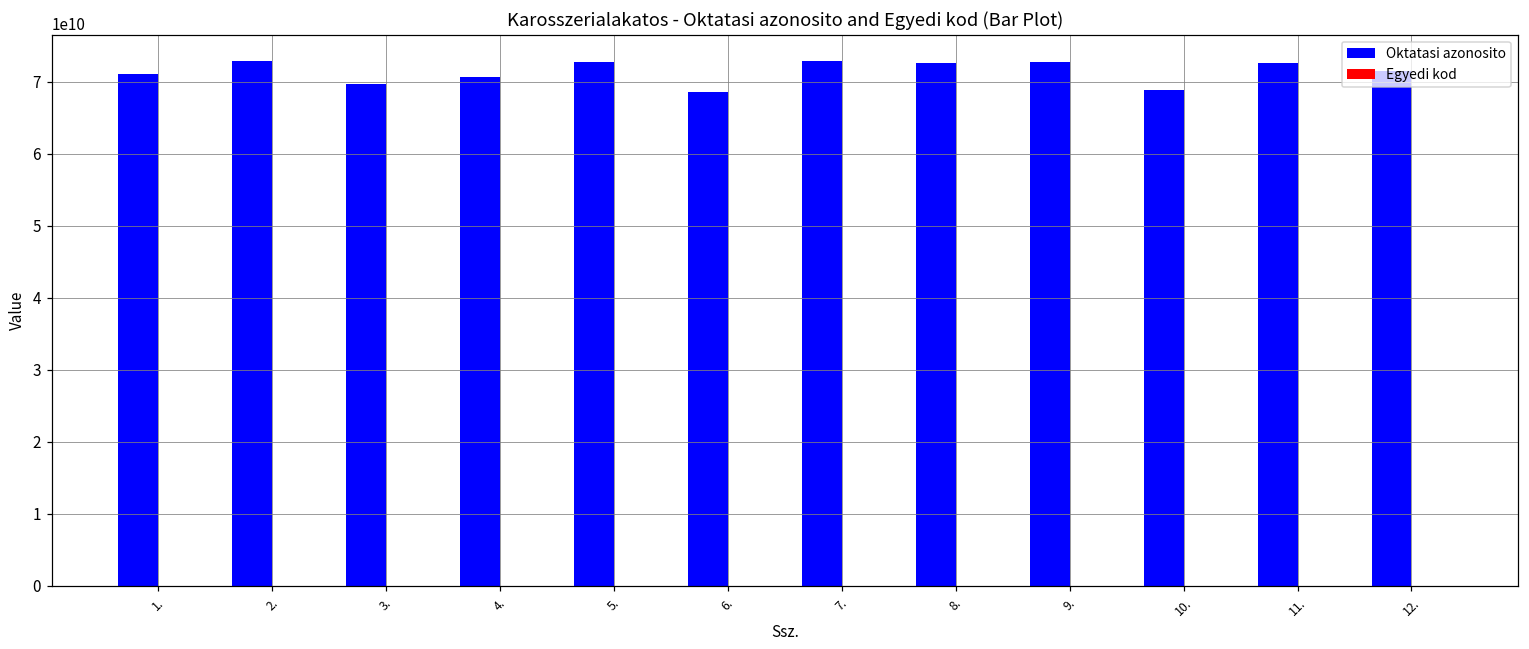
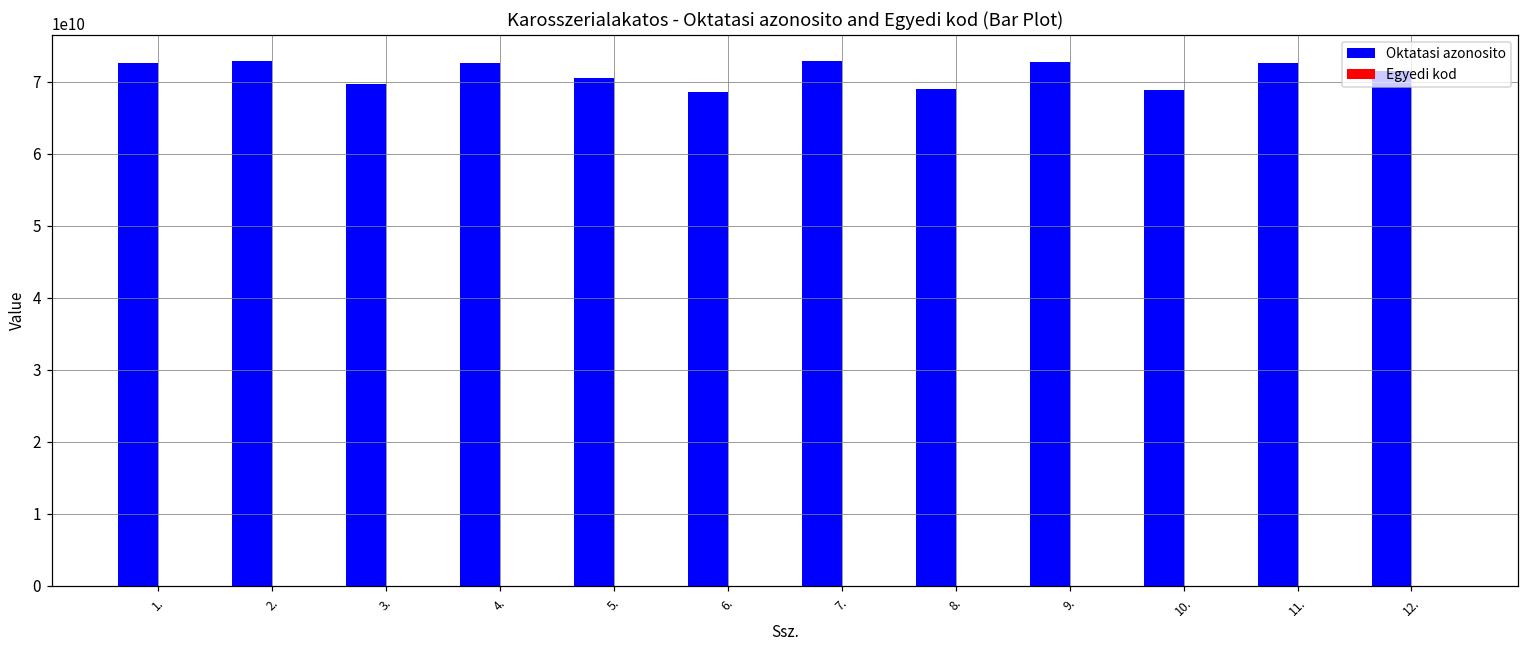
  {
    "Oktatasi azonosito": {
-     "1.": 71000000000,
+     "1.": 73000000000,
      "2.": 73000000000,
      "3.": 70000000000,
-     "4.": 71000000000,
-     "5.": 73000000000,
+     "4.": 73000000000,
+     "5.": 70000000000,
      "6.": 69000000000,
      "7.": 73000000000,
-     "8.": 73000000000,
+     "8.": 69000000000,
      "9.": 73000000000,
      "10.": 69000000000,
      "11.": 73000000000
    }
  }
